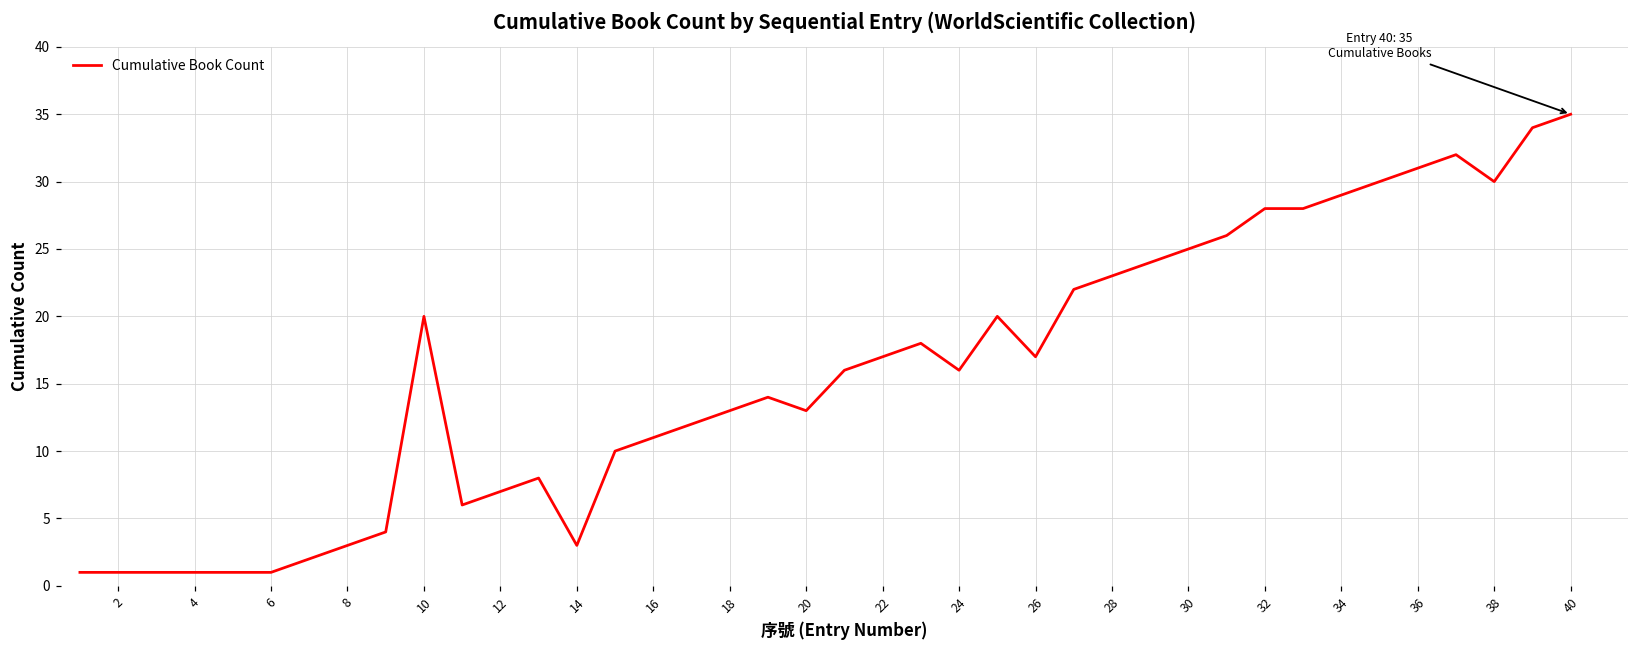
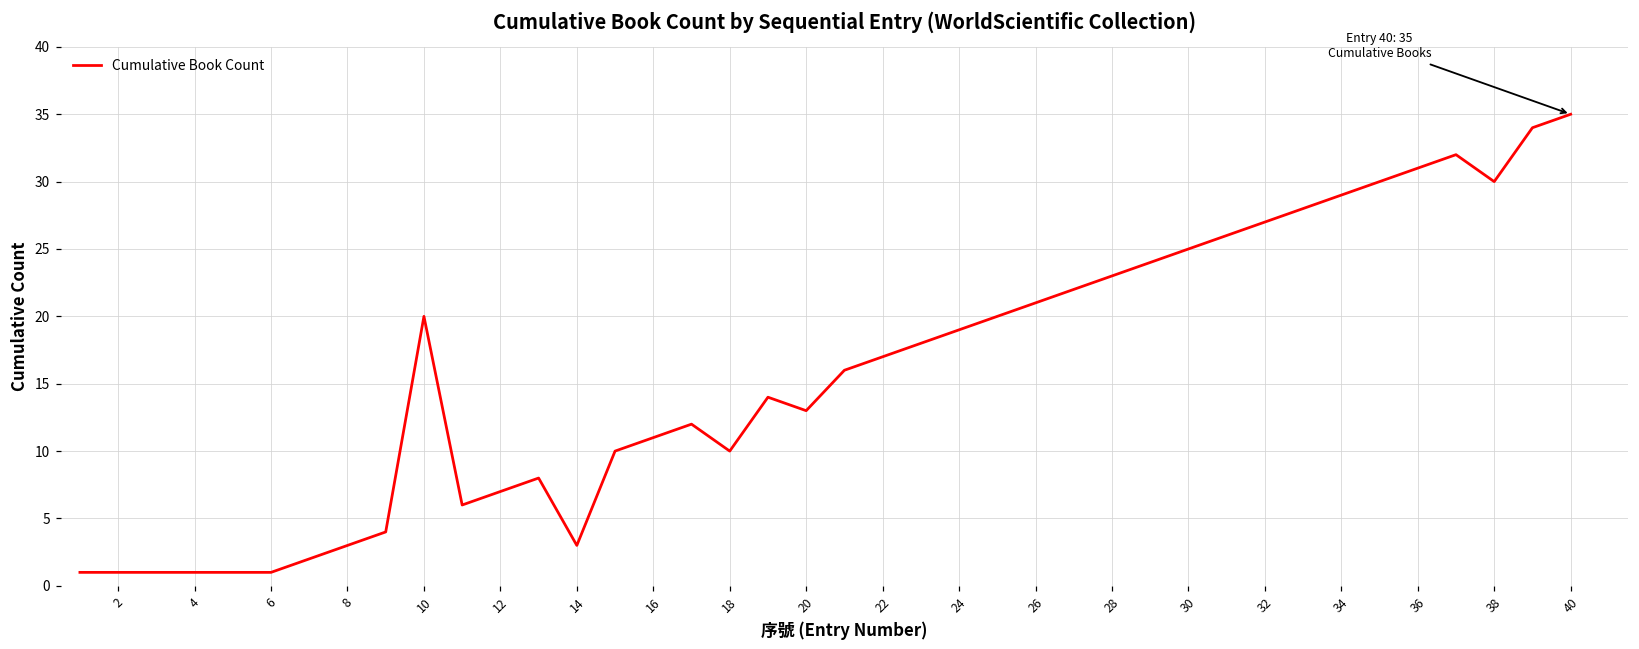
  {
    "2": 1,
    "4": 1,
    "6": 1,
    "8": 3,
    "10": 20,
    "12": 7,
    "14": 3,
    "16": 11,
-   "18": 13,
+   "18": 10,
    "20": 13,
    "22": 17,
-   "24": 16,
-   "26": 17,
+   "24": 19,
+   "26": 21,
    "28": 23,
    "30": 25,
-   "32": 28,
+   "32": 27,
    "34": 29,
    "36": 31,
    "38": 30
  }
